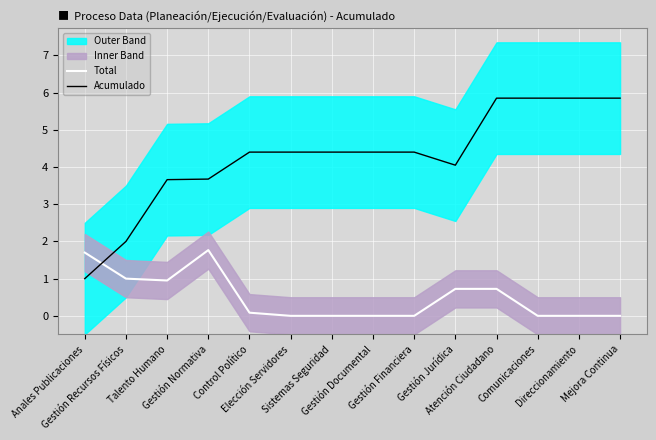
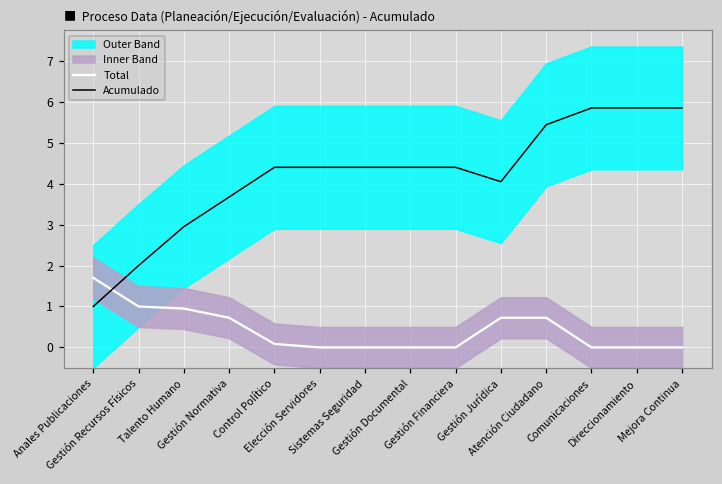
  {
    "Total": {
      "Anales Publicaciones": 1.7,
      "Gestión Recursos Físicos": 1.0,
      "Talento Humano": 1.0,
-     "Gestión Normativa": 1.8,
+     "Gestión Normativa": 0.7,
      "Control Político": 0.1,
      "Elección Servidores": 0.0,
      "Sistemas Seguridad": 0.0,
      "Gestión Documental": 0.0,
      "Gestión Financiera": 0.0,
      "Gestión Jurídica": 0.7,
      "Atención Ciudadano": 0.7,
      "Comunicaciones": 0.0,
      "Direccionamiento": 0.0,
      "Mejora Continua": 0.0
    },
    "Acumulado": {
      "Anales Publicaciones": 1.0,
      "Gestión Recursos Físicos": 2.0,
-     "Talento Humano": 3.7,
+     "Talento Humano": 3.0,
      "Gestión Normativa": 3.7,
      "Control Político": 4.4,
      "Elección Servidores": 4.4,
      "Sistemas Seguridad": 4.4,
      "Gestión Documental": 4.4,
      "Gestión Financiera": 4.4,
      "Gestión Jurídica": 4.0,
-     "Atención Ciudadano": 5.9,
+     "Atención Ciudadano": 5.4,
      "Comunicaciones": 5.9,
      "Direccionamiento": 5.9,
      "Mejora Continua": 5.9
    }
  }
